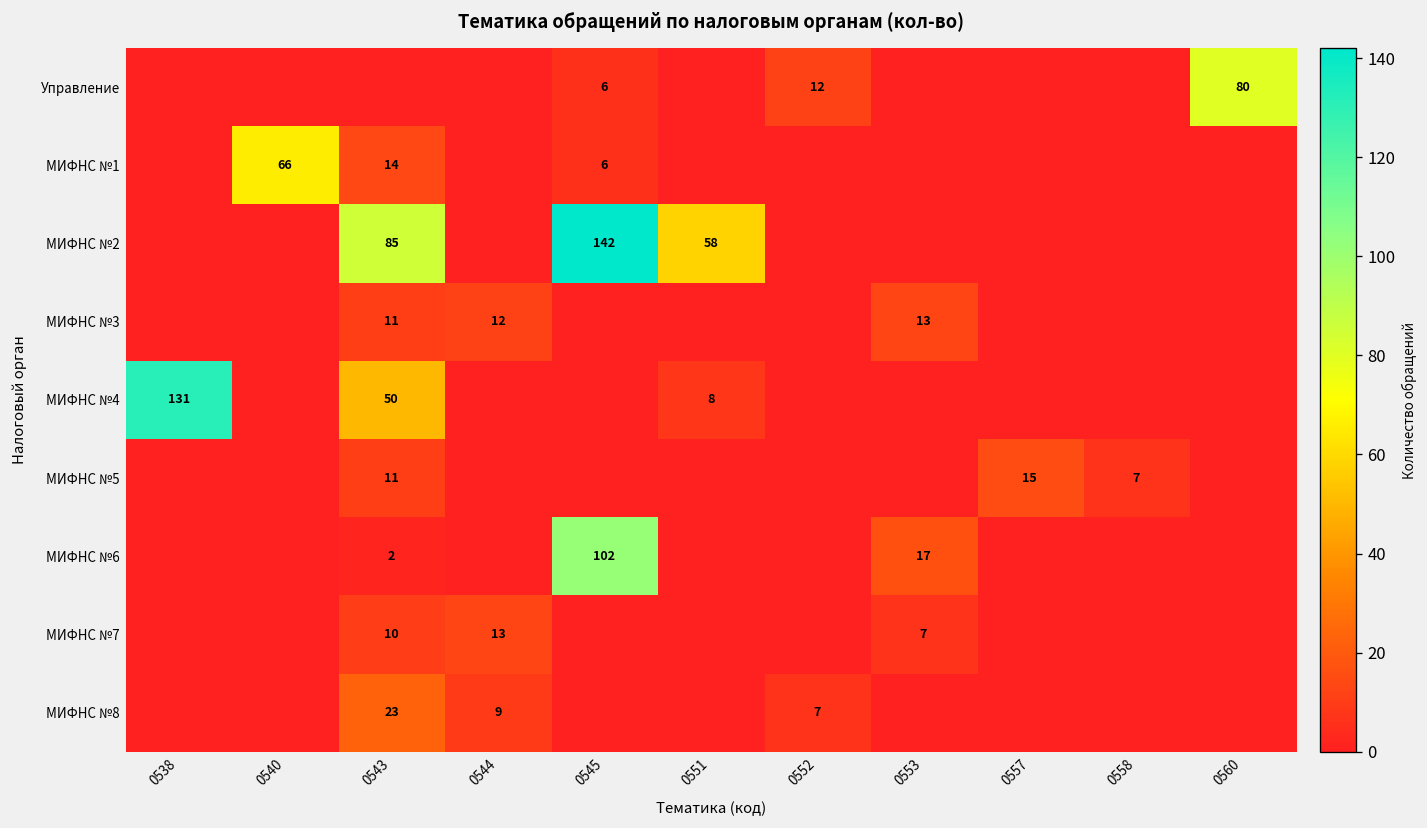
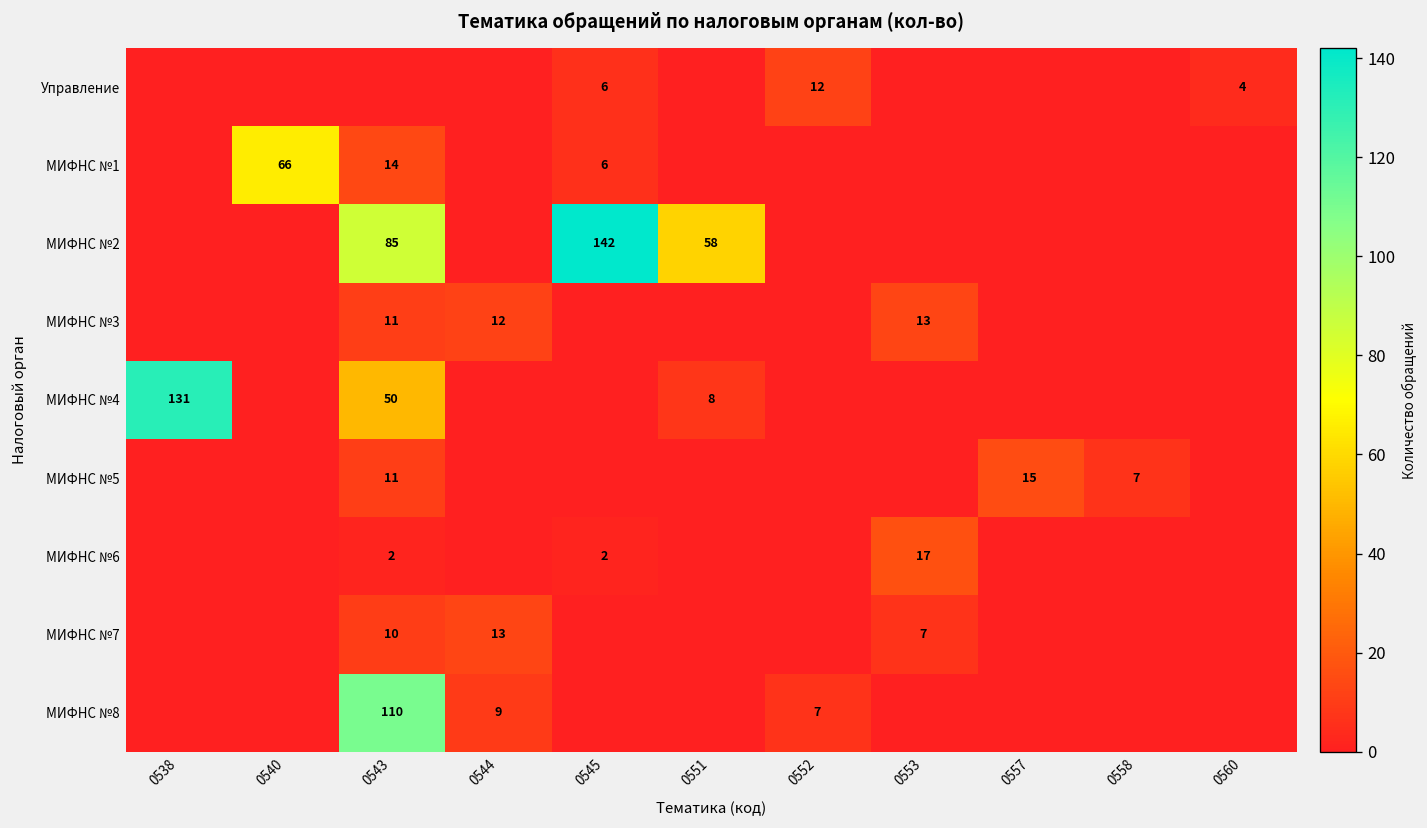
  {
    "Управление": {
      "0545": 6,
      "0552": 12,
-     "0560": 80
+     "0560": 4
    },
    "МИФНС №1": {
      "0540": 66,
      "0543": 14,
      "0545": 6
    },
    "МИФНС №2": {
      "0543": 85,
      "0545": 142,
      "0551": 58
    },
    "МИФНС №3": {
      "0543": 11,
      "0544": 12,
      "0553": 13
    },
    "МИФНС №4": {
      "0538": 131,
      "0543": 50,
      "0551": 8
    },
    "МИФНС №5": {
      "0543": 11,
      "0557": 15,
      "0558": 7
    },
    "МИФНС №6": {
      "0543": 2,
-     "0545": 102,
+     "0545": 2,
      "0553": 17
    },
    "МИФНС №7": {
      "0543": 10,
      "0544": 13,
      "0553": 7
    },
    "МИФНС №8": {
-     "0543": 23,
+     "0543": 110,
      "0544": 9,
      "0552": 7
    }
  }
